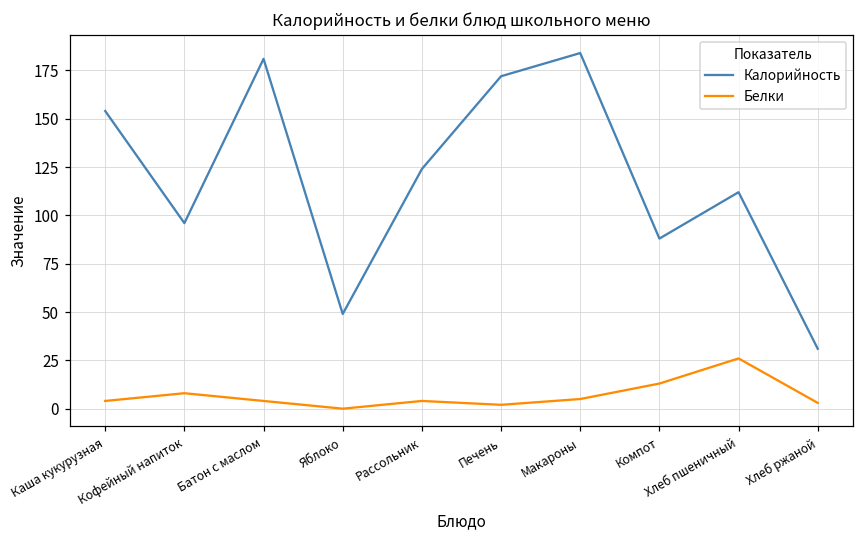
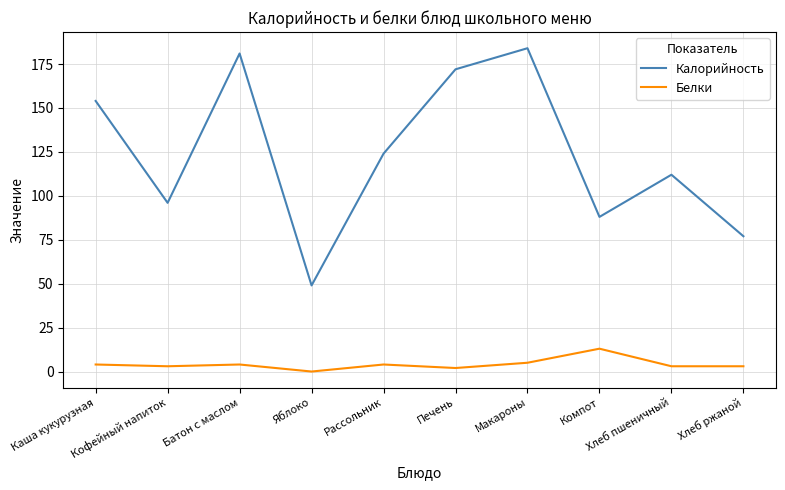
  {
    "Калорийность": {
      "Каша кукурузная": 154,
      "Кофейный напиток": 96,
      "Батон с маслом": 181,
      "Яблоко": 49,
      "Рассольник": 124,
      "Печень": 172,
      "Макароны": 184,
      "Компот": 88,
      "Хлеб пшеничный": 112,
-     "Хлеб ржаной": 31
+     "Хлеб ржаной": 77
    },
    "Белки": {
      "Каша кукурузная": 4,
-     "Кофейный напиток": 8,
+     "Кофейный напиток": 3,
      "Батон с маслом": 4,
      "Яблоко": 0,
      "Рассольник": 4,
      "Печень": 2,
      "Макароны": 5,
      "Компот": 13,
-     "Хлеб пшеничный": 26,
+     "Хлеб пшеничный": 3,
      "Хлеб ржаной": 3
    }
  }
